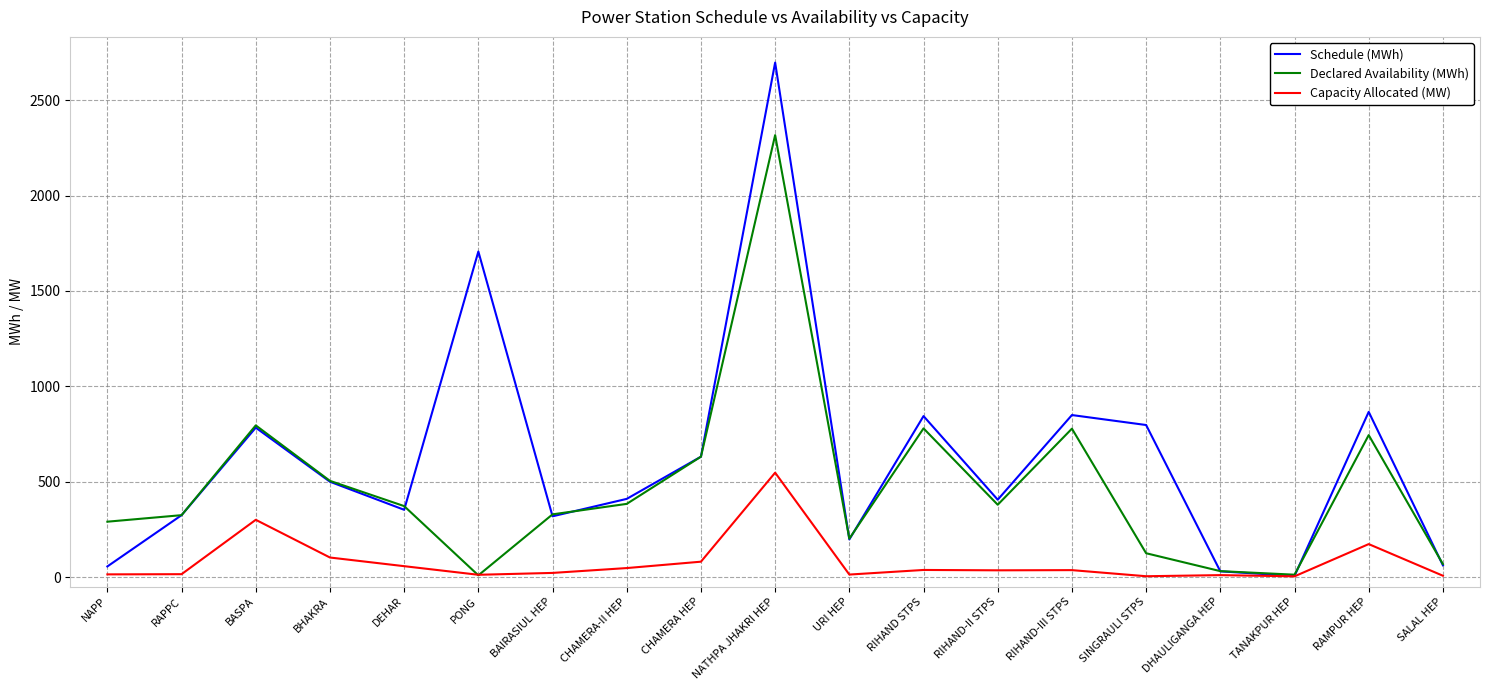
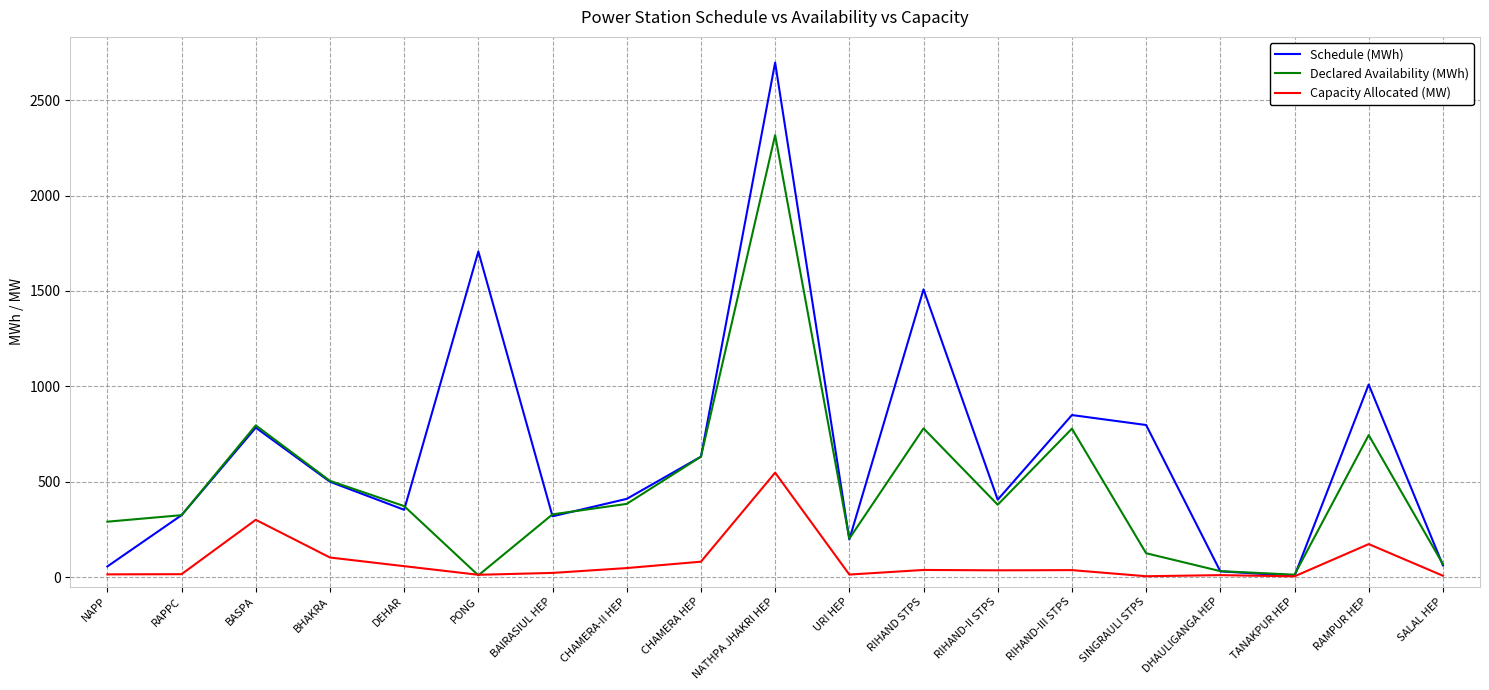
  {
    "Schedule (MWh)": {
      "NAPP": 60,
      "DEHAR": 350,
      "PONG": 1710,
      "CHAMERA-II HEP": 410,
      "NATHPA JHAKRI HEP": 2700,
-     "RIHAND STPS": 840,
+     "RIHAND STPS": 1510,
      "RIHAND-II STPS": 410,
      "RIHAND-III STPS": 850,
      "SINGRAULI STPS": 800,
-     "RAMPUR HEP": 870
+     "RAMPUR HEP": 1010
    },
    "Declared Availability (MWh)": {
      "NAPP": 290,
      "DEHAR": 370,
      "CHAMERA-II HEP": 380,
      "NATHPA JHAKRI HEP": 2320,
      "RIHAND STPS": 780,
      "RIHAND-II STPS": 380,
      "RIHAND-III STPS": 780,
      "SINGRAULI STPS": 120,
      "RAMPUR HEP": 740
    },
    "Capacity Allocated (MW)": {
      "NAPP": 10,
      "RAPPC": 10,
      "BASPA": 300,
      "BHAKRA": 100,
      "DEHAR": 60,
      "BAIRASIUL HEP": 20,
      "CHAMERA-II HEP": 50,
      "CHAMERA HEP": 80,
      "NATHPA JHAKRI HEP": 550,
      "URI HEP": 10,
      "RIHAND STPS": 40,
      "RIHAND-II STPS": 40,
      "RIHAND-III STPS": 40,
      "SINGRAULI STPS": 0,
      "DHAULIGANGA HEP": 10,
      "RAMPUR HEP": 170,
      "SALAL HEP": 10
    }
  }
